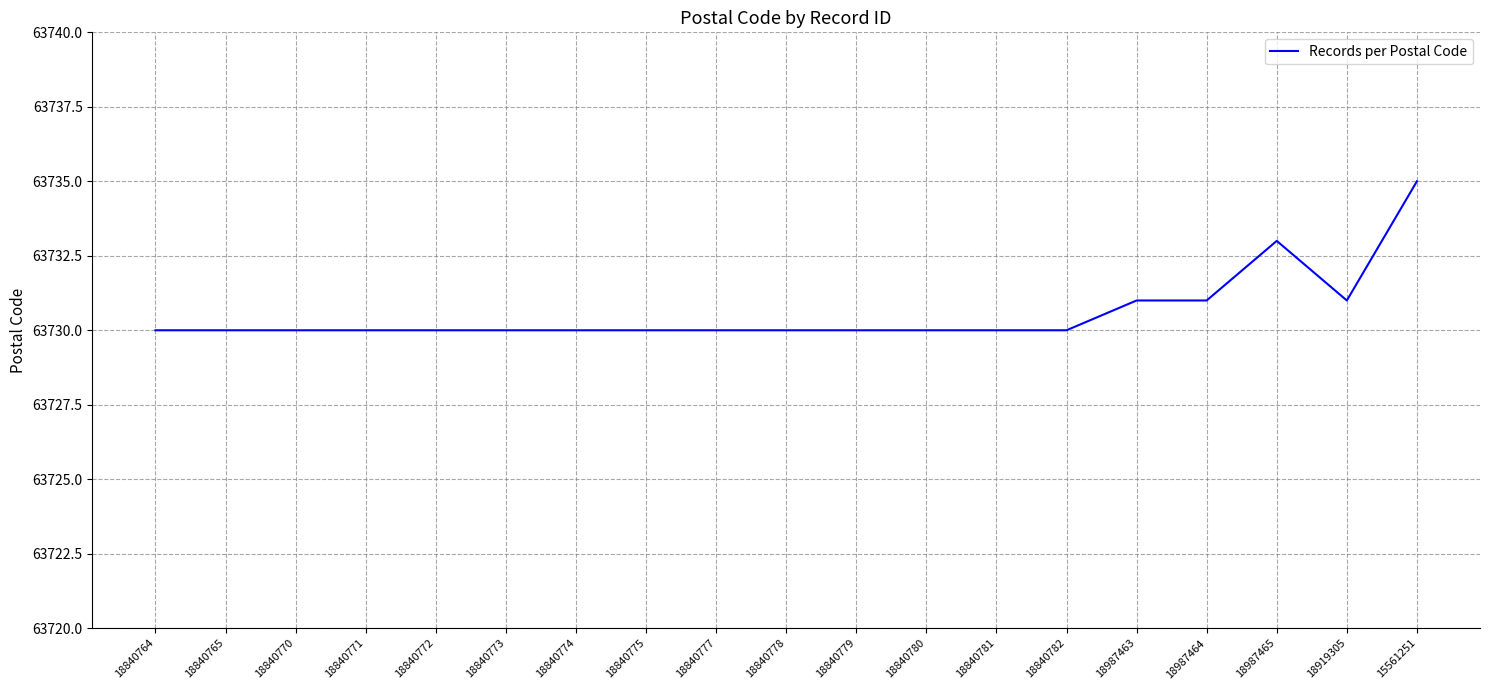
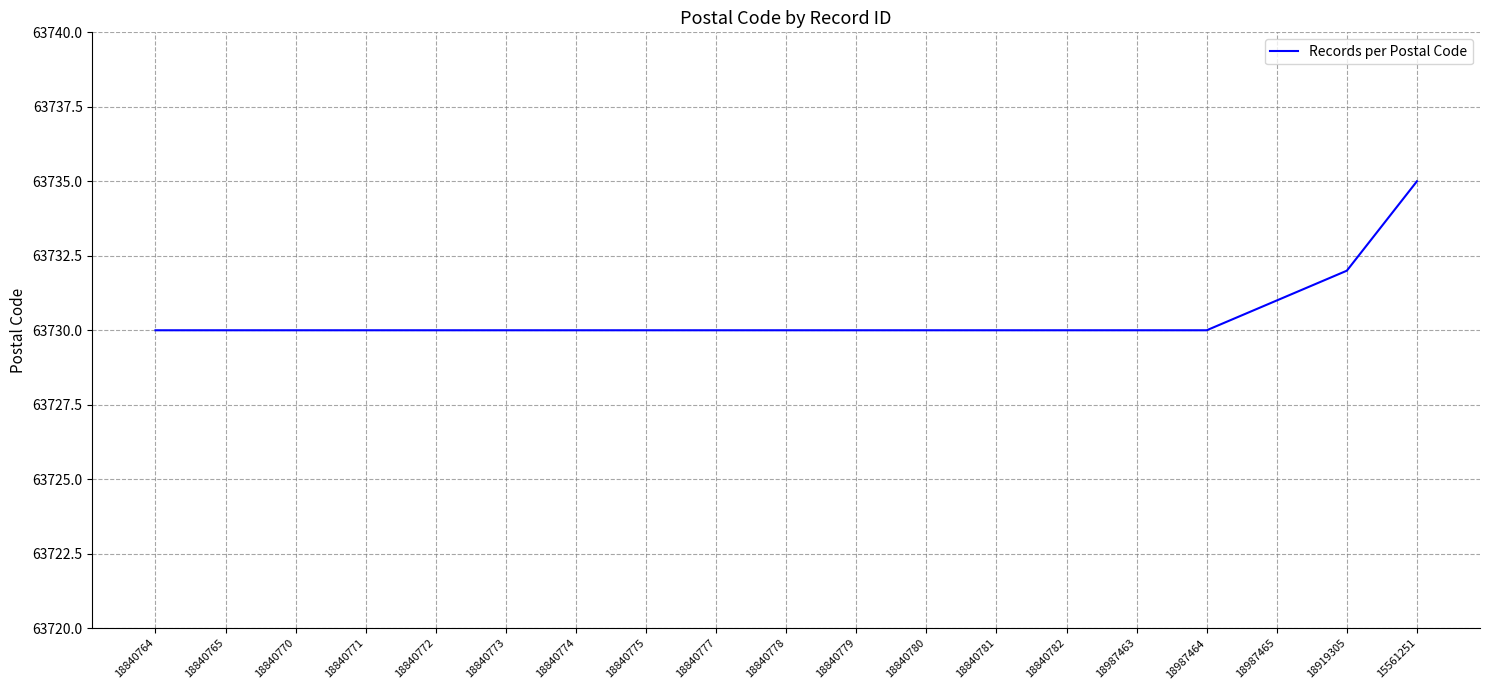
  {
    "18840764": 63730,
    "18840765": 63730,
    "18840770": 63730,
    "18840771": 63730,
    "18840772": 63730,
    "18840773": 63730,
    "18840774": 63730,
    "18840775": 63730,
    "18840777": 63730,
    "18840778": 63730,
    "18840779": 63730,
    "18840780": 63730,
    "18840781": 63730,
    "18840782": 63730,
-   "18987463": 63731,
-   "18987464": 63731,
-   "18987465": 63733,
-   "18919305": 63731,
+   "18987463": 63730,
+   "18987464": 63730,
+   "18987465": 63731,
+   "18919305": 63732,
    "15561251": 63735
  }
